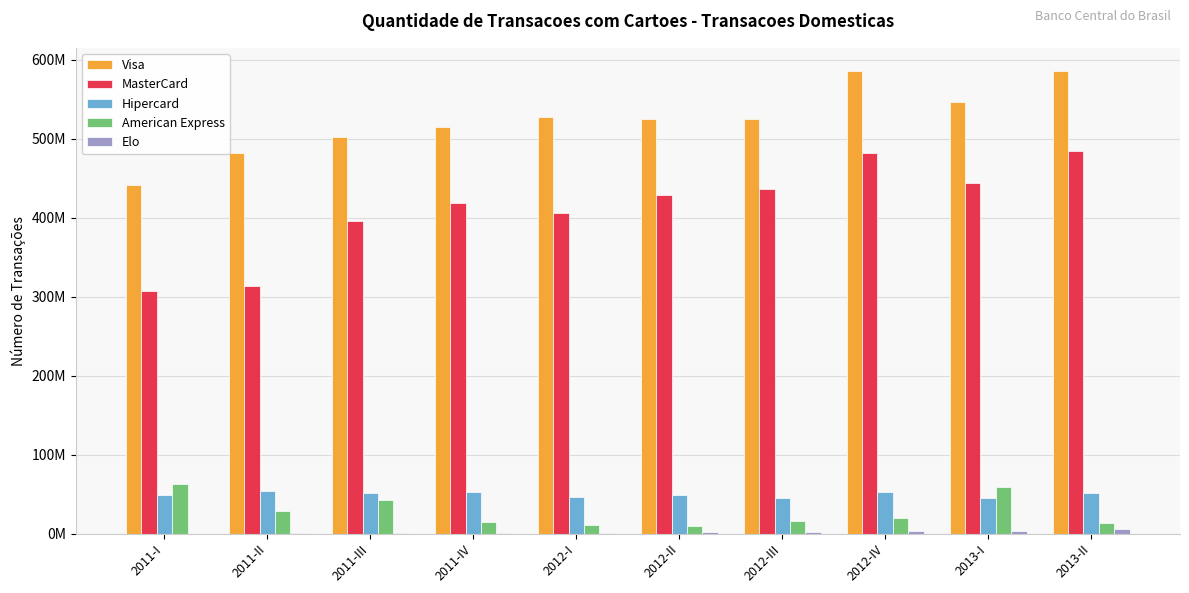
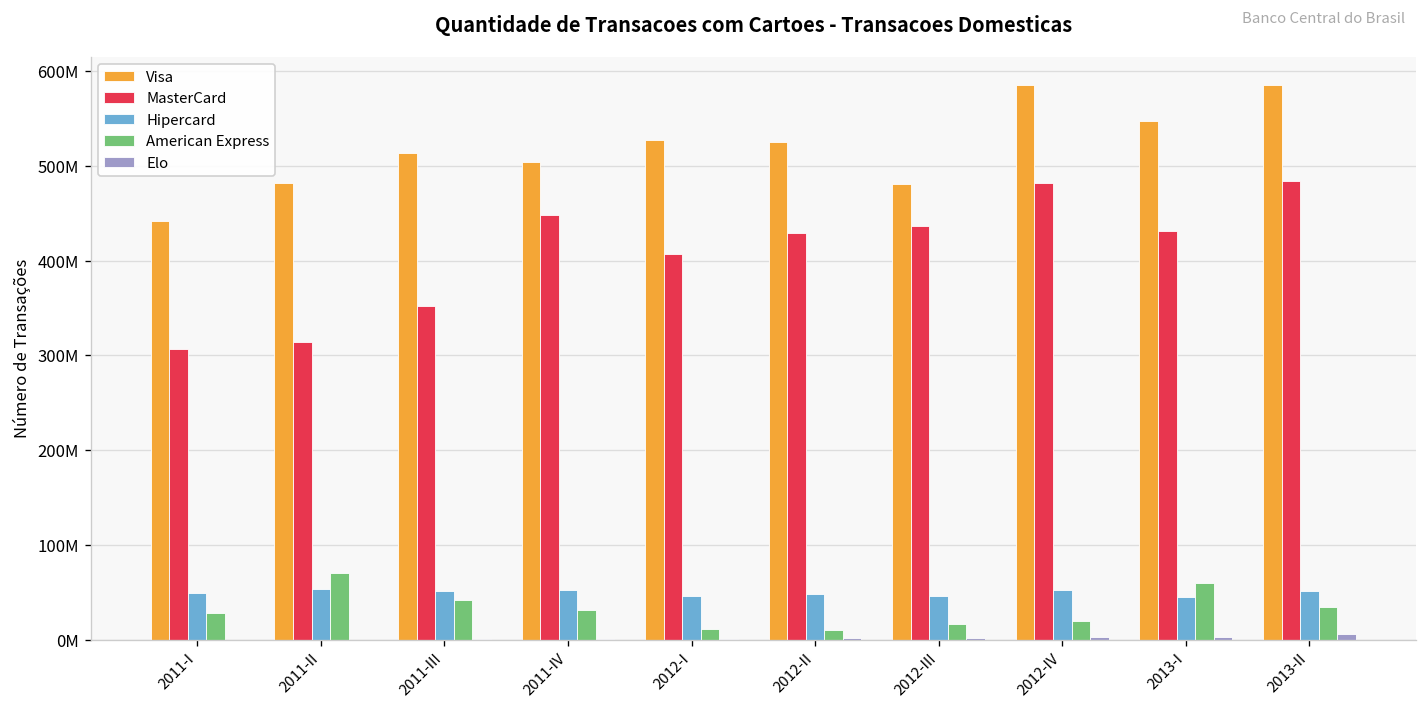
  {
    "Visa": {
      "2011-I": 440000000,
      "2011-II": 480000000,
-     "2011-III": 500000000,
-     "2011-IV": 510000000,
+     "2011-III": 510000000,
+     "2011-IV": 500000000,
      "2012-I": 530000000,
      "2012-II": 520000000,
-     "2012-III": 530000000,
+     "2012-III": 480000000,
      "2012-IV": 590000000,
      "2013-I": 550000000,
      "2013-II": 590000000
    },
    "MasterCard": {
      "2011-I": 310000000,
      "2011-II": 310000000,
-     "2011-III": 400000000,
-     "2011-IV": 420000000,
+     "2011-III": 350000000,
+     "2011-IV": 450000000,
      "2012-I": 410000000,
      "2012-II": 430000000,
      "2012-III": 440000000,
      "2012-IV": 480000000,
-     "2013-I": 440000000,
+     "2013-I": 430000000,
      "2013-II": 480000000
    },
    "American Express": {
-     "2011-I": 60000000,
-     "2011-II": 30000000,
+     "2011-I": 30000000,
+     "2011-II": 70000000,
      "2011-III": 40000000,
-     "2011-IV": 10000000,
+     "2011-IV": 30000000,
      "2012-I": 10000000,
      "2012-II": 10000000,
      "2012-III": 20000000,
      "2012-IV": 20000000,
      "2013-I": 60000000,
-     "2013-II": 10000000
+     "2013-II": 30000000
    }
  }
